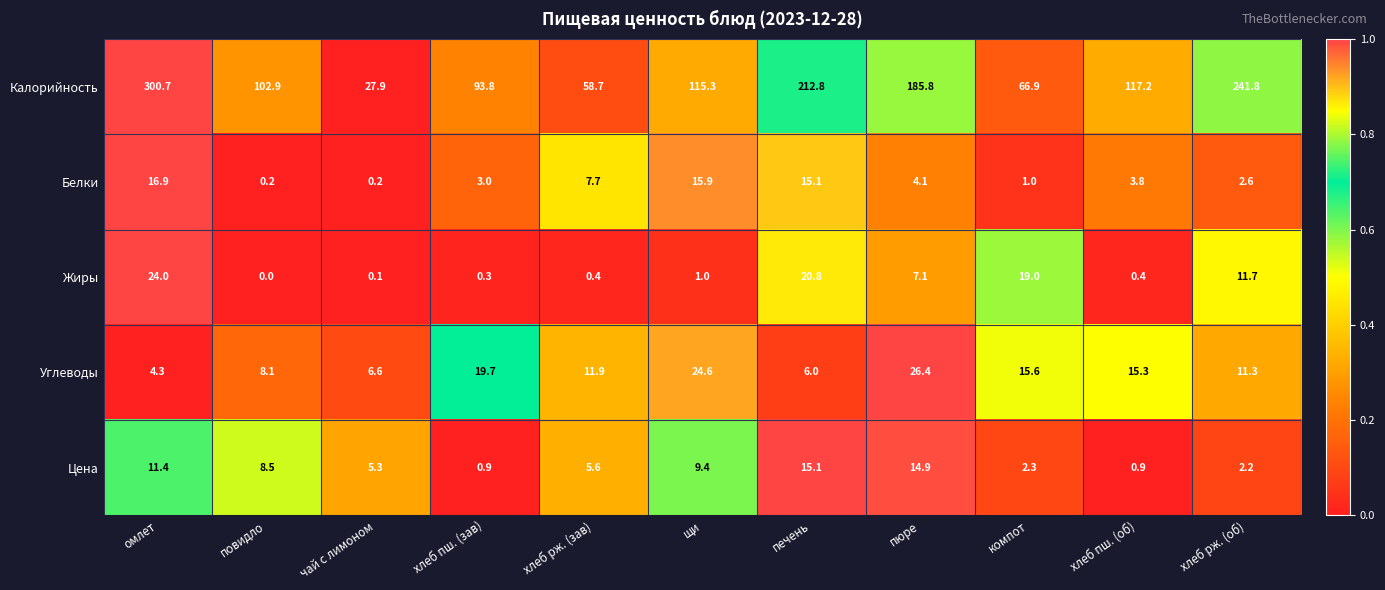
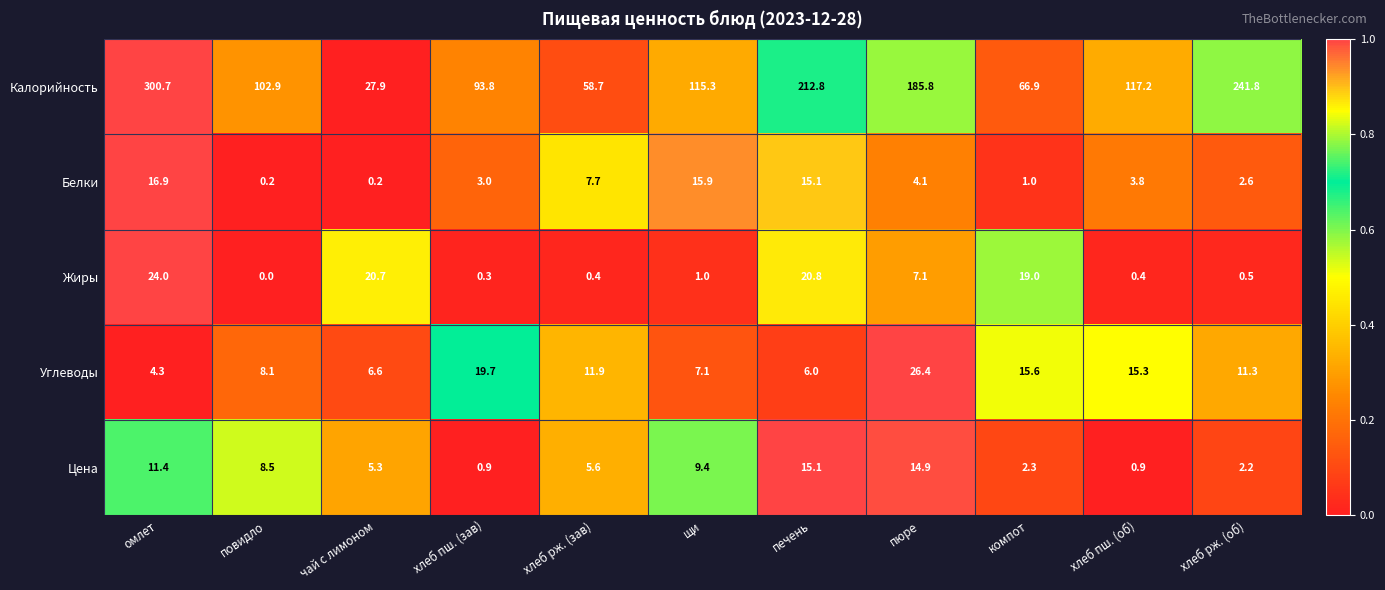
  {
    "Калорийность": {
      "омлет": 300.7,
      "повидло": 102.9,
      "чай с лимоном": 27.9,
      "хлеб пш. (зав)": 93.8,
      "хлеб рж. (зав)": 58.7,
      "щи": 115.3,
      "печень": 212.8,
      "пюре": 185.8,
      "компот": 66.9,
      "хлеб пш. (об)": 117.2,
      "хлеб рж. (об)": 241.8
    },
    "Белки": {
      "омлет": 16.9,
      "повидло": 0.2,
      "чай с лимоном": 0.2,
      "хлеб пш. (зав)": 3.0,
      "хлеб рж. (зав)": 7.7,
      "щи": 15.9,
      "печень": 15.1,
      "пюре": 4.1,
      "компот": 1.0,
      "хлеб пш. (об)": 3.8,
      "хлеб рж. (об)": 2.6
    },
    "Жиры": {
      "омлет": 24.0,
      "повидло": 0.0,
-     "чай с лимоном": 0.1,
+     "чай с лимоном": 20.7,
      "хлеб пш. (зав)": 0.3,
      "хлеб рж. (зав)": 0.4,
      "щи": 1.0,
      "печень": 20.8,
      "пюре": 7.1,
      "компот": 19.0,
      "хлеб пш. (об)": 0.4,
-     "хлеб рж. (об)": 11.7
+     "хлеб рж. (об)": 0.5
    },
    "Углеводы": {
      "омлет": 4.3,
      "повидло": 8.1,
      "чай с лимоном": 6.6,
      "хлеб пш. (зав)": 19.7,
      "хлеб рж. (зав)": 11.9,
-     "щи": 24.6,
+     "щи": 7.1,
      "печень": 6.0,
      "пюре": 26.4,
      "компот": 15.6,
      "хлеб пш. (об)": 15.3,
      "хлеб рж. (об)": 11.3
    },
    "Цена": {
      "омлет": 11.4,
      "повидло": 8.5,
      "чай с лимоном": 5.3,
      "хлеб пш. (зав)": 0.9,
      "хлеб рж. (зав)": 5.6,
      "щи": 9.4,
      "печень": 15.1,
      "пюре": 14.9,
      "компот": 2.3,
      "хлеб пш. (об)": 0.9,
      "хлеб рж. (об)": 2.2
    }
  }
